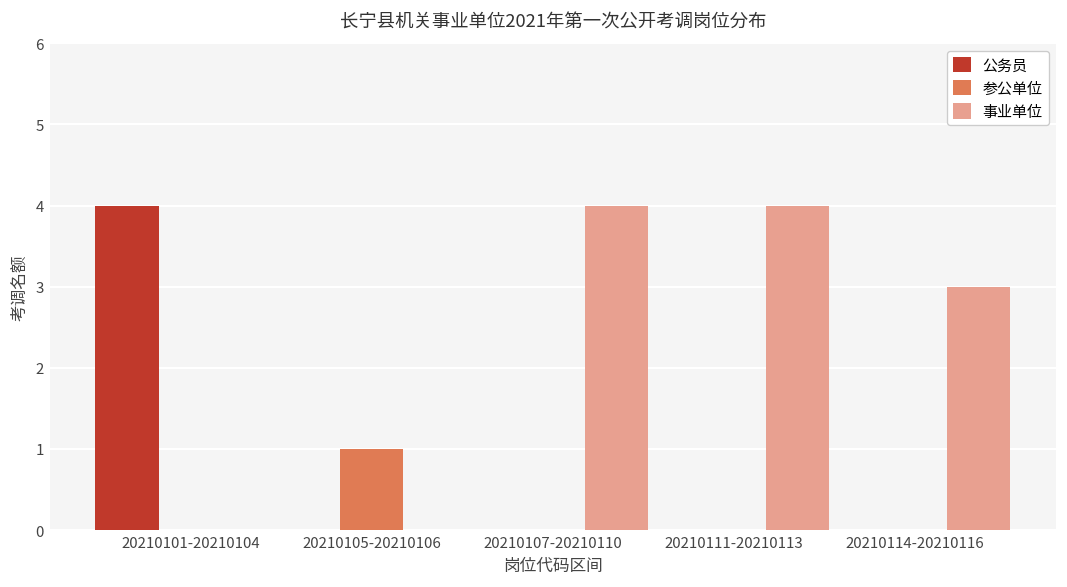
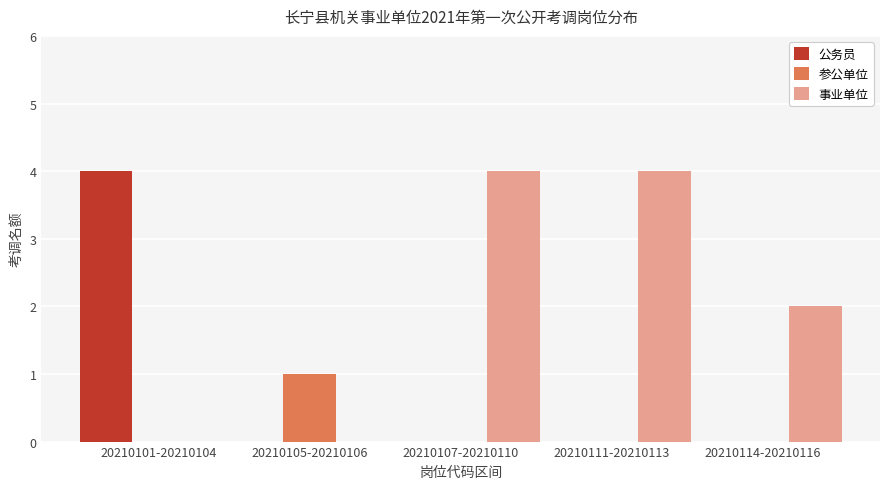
  {
    "公务员": {
      "20210101-20210104": 4,
      "20210105-20210106": 0,
      "20210107-20210110": 0,
      "20210111-20210113": 0,
      "20210114-20210116": 0
    },
    "参公单位": {
      "20210101-20210104": 0,
      "20210105-20210106": 1,
      "20210107-20210110": 0,
      "20210111-20210113": 0,
      "20210114-20210116": 0
    },
    "事业单位": {
      "20210101-20210104": 0,
      "20210105-20210106": 0,
      "20210107-20210110": 4,
      "20210111-20210113": 4,
-     "20210114-20210116": 3
+     "20210114-20210116": 2
    }
  }
